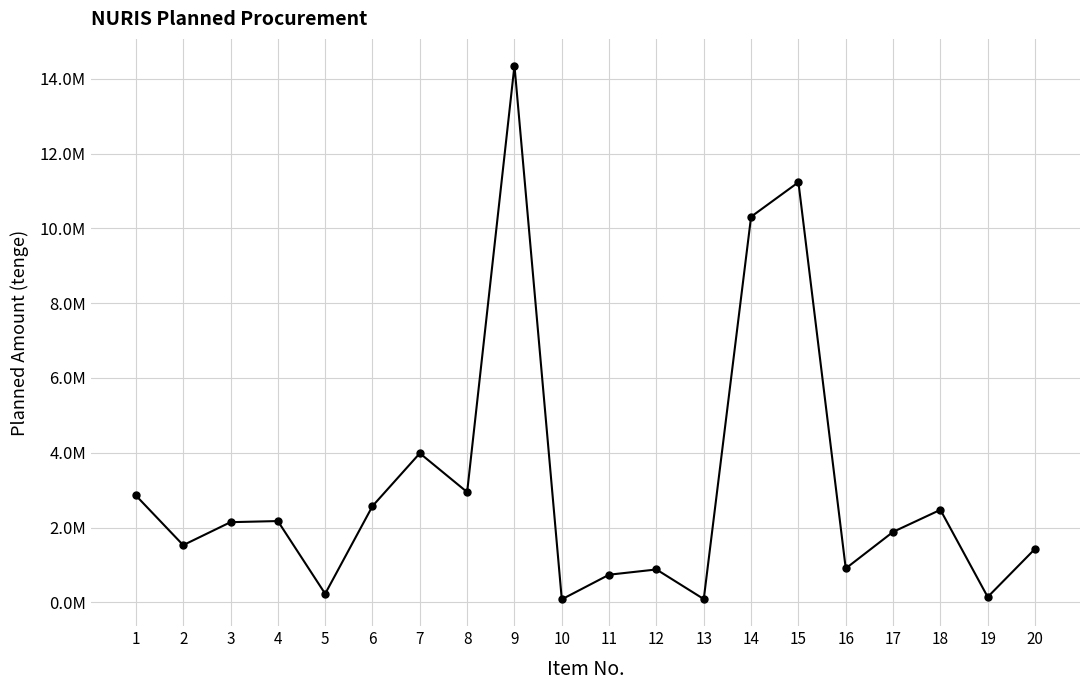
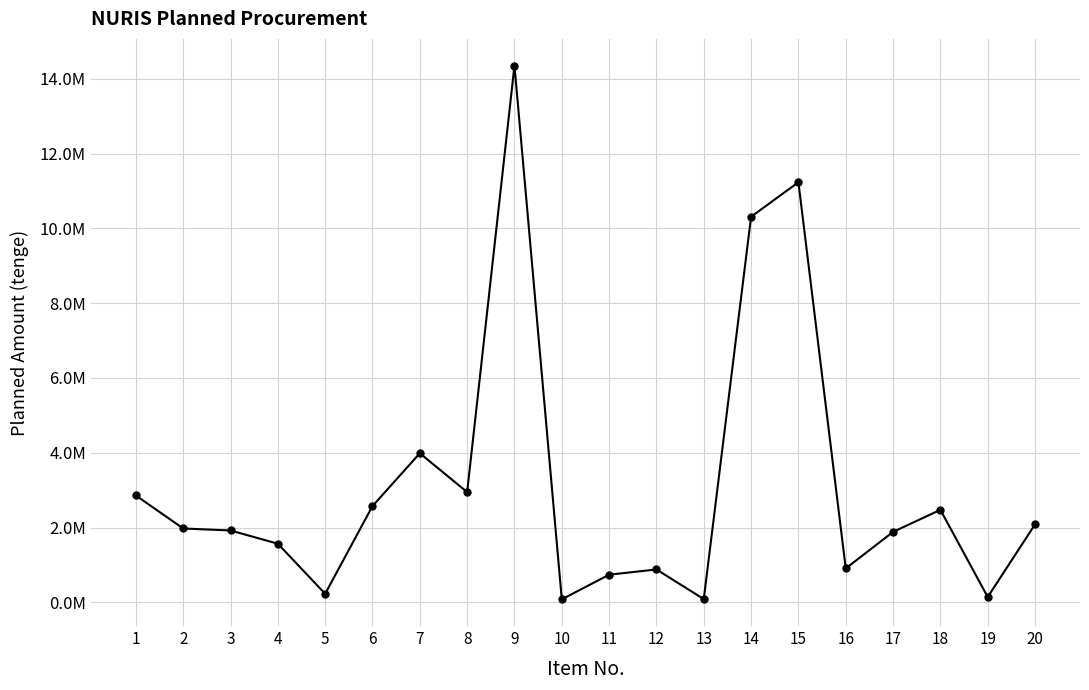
  {
    "1": 2900000,
-   "2": 1500000,
-   "3": 2100000,
-   "4": 2200000,
+   "2": 2000000,
+   "3": 1900000,
+   "4": 1600000,
    "5": 200000,
    "6": 2600000,
    "7": 4000000,
    "8": 2900000,
    "9": 14400000,
    "10": 100000,
    "11": 700000,
    "12": 900000,
    "13": 100000,
    "14": 10300000,
    "15": 11200000,
    "16": 900000,
    "17": 1900000,
    "18": 2500000,
    "19": 100000,
-   "20": 1400000
+   "20": 2100000
  }
